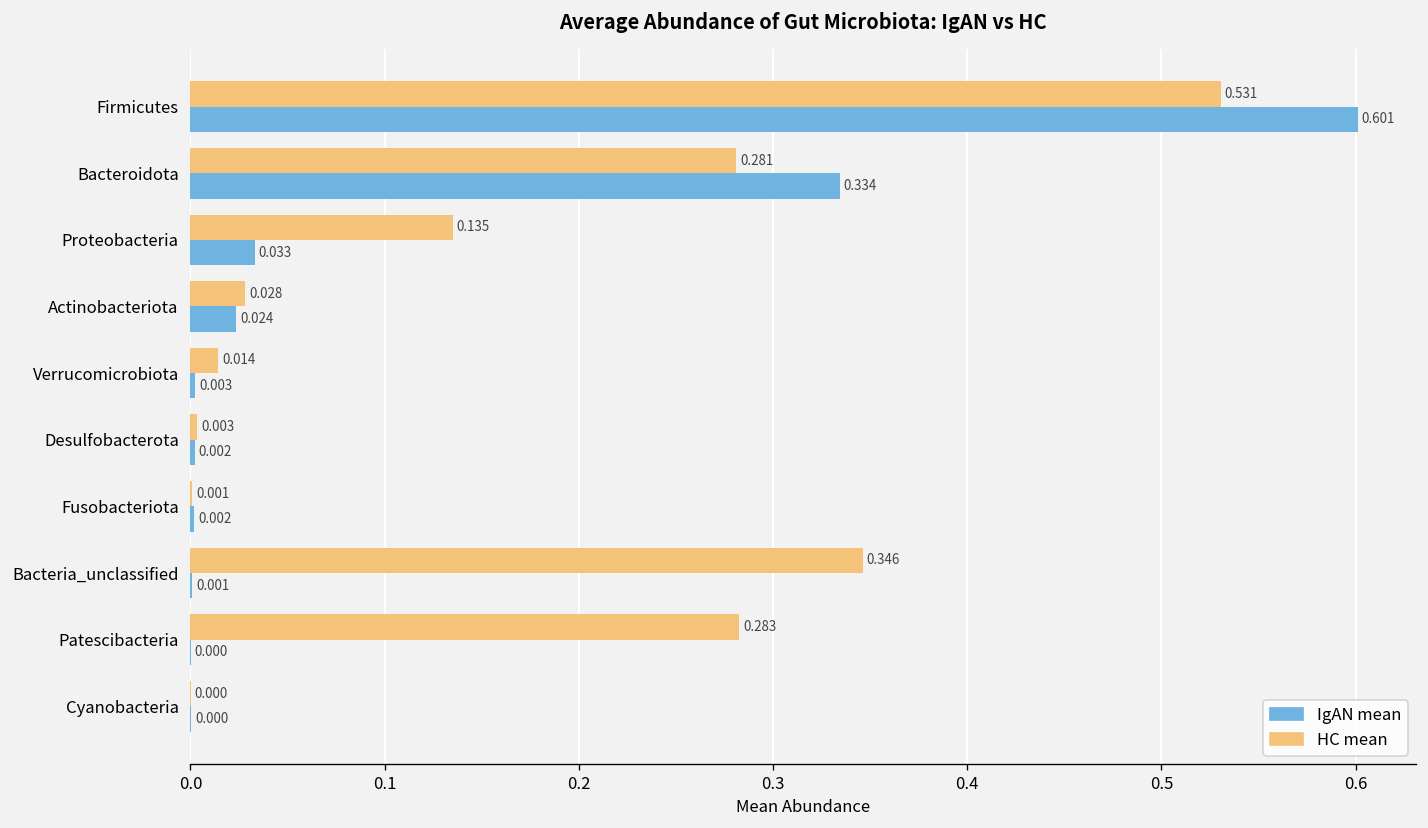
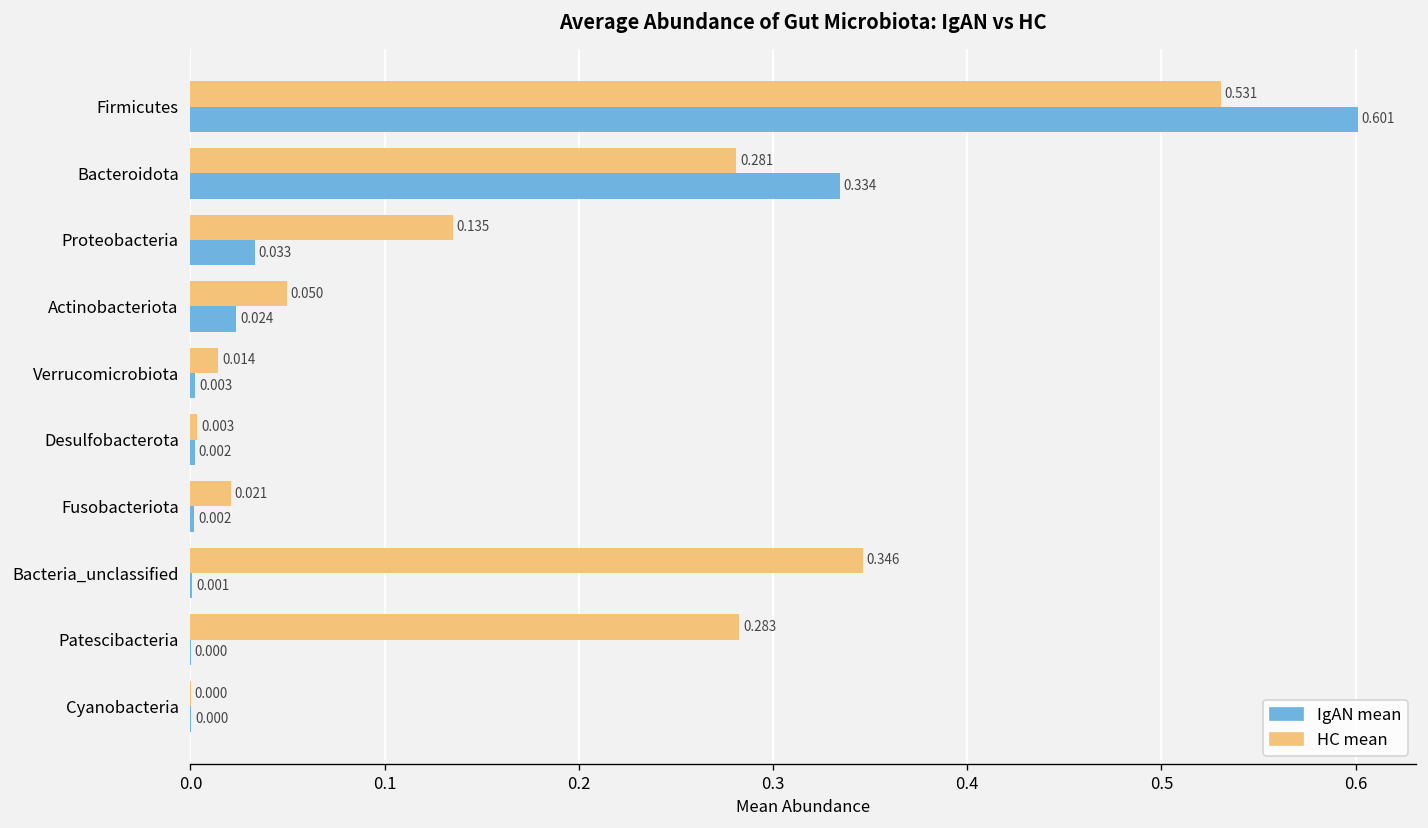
  {
    "IgAN mean": {
      "Firmicutes": 0.601,
      "Bacteroidota": 0.334,
      "Proteobacteria": 0.033,
      "Actinobacteriota": 0.024,
      "Verrucomicrobiota": 0.003,
      "Desulfobacterota": 0.002,
      "Fusobacteriota": 0.002,
      "Bacteria_unclassified": 0.001,
      "Patescibacteria": 0.000,
      "Cyanobacteria": 0.000
    },
    "HC mean": {
      "Firmicutes": 0.531,
      "Bacteroidota": 0.281,
      "Proteobacteria": 0.135,
-     "Actinobacteriota": 0.028,
+     "Actinobacteriota": 0.050,
      "Verrucomicrobiota": 0.014,
      "Desulfobacterota": 0.003,
-     "Fusobacteriota": 0.001,
+     "Fusobacteriota": 0.021,
      "Bacteria_unclassified": 0.346,
      "Patescibacteria": 0.283,
      "Cyanobacteria": 0.000
    }
  }
